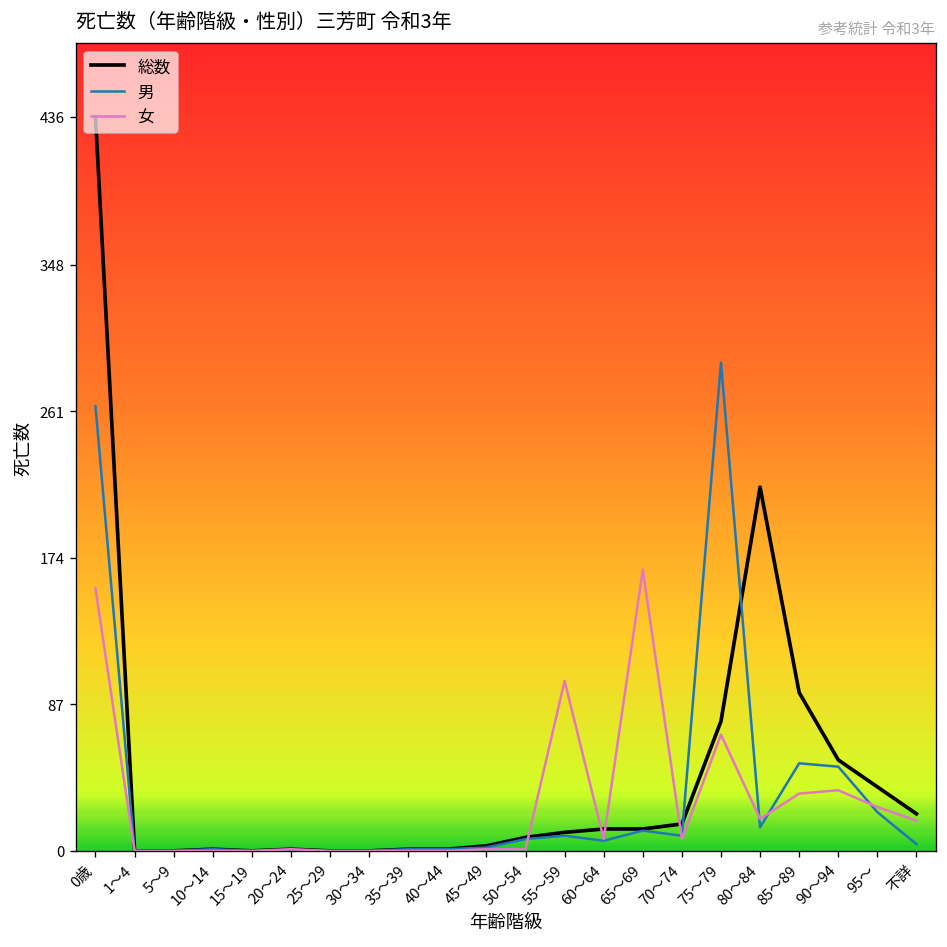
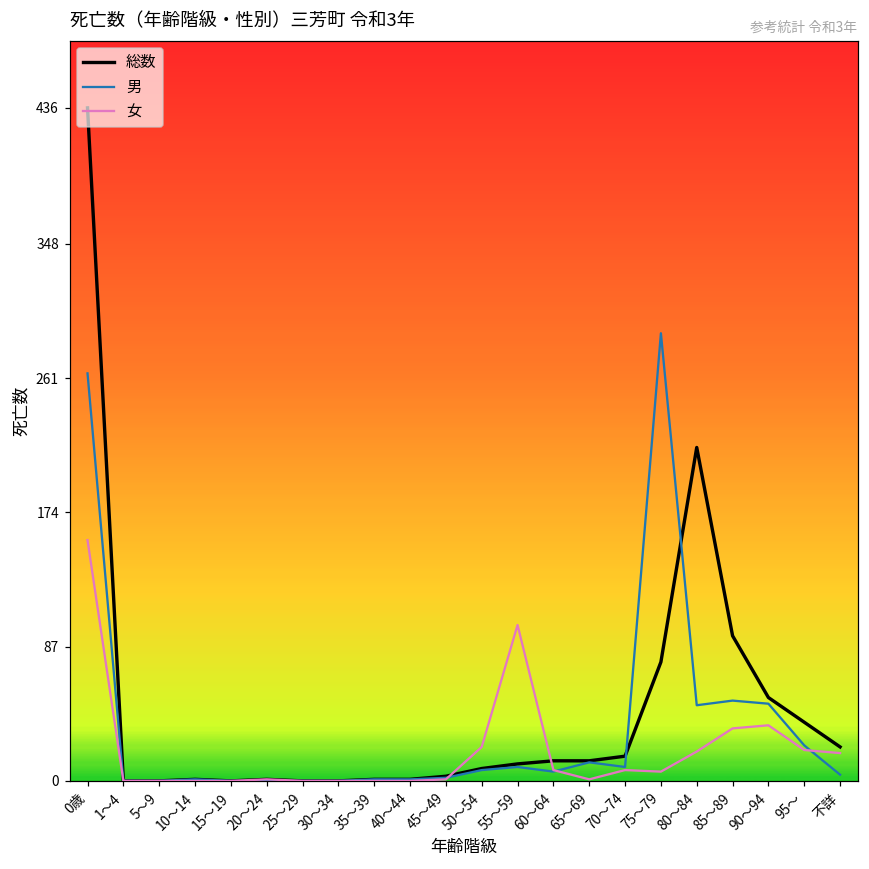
  {
    "総数": {
      "55～59": 11,
      "60～64": 13,
      "70～74": 16,
      "75～79": 77,
      "80～84": 216,
      "85～89": 94,
      "90～94": 54,
      "95～": 38,
      "不詳": 22
    },
    "男": {
      "0歳": 264,
      "55～59": 9,
      "70～74": 9,
      "75～79": 290,
-     "80～84": 14,
+     "80～84": 49,
      "85～89": 52,
      "90～94": 50,
      "95～": 23,
      "不詳": 4
    },
    "女": {
      "0歳": 156,
-     "50～54": 1,
+     "50～54": 22,
      "55～59": 101,
-     "65～69": 167,
+     "65～69": 1,
      "70～74": 7,
-     "75～79": 69,
+     "75～79": 6,
      "80～84": 19,
      "85～89": 34,
      "90～94": 36,
-     "95～": 26,
+     "95～": 20,
      "不詳": 18
    }
  }
